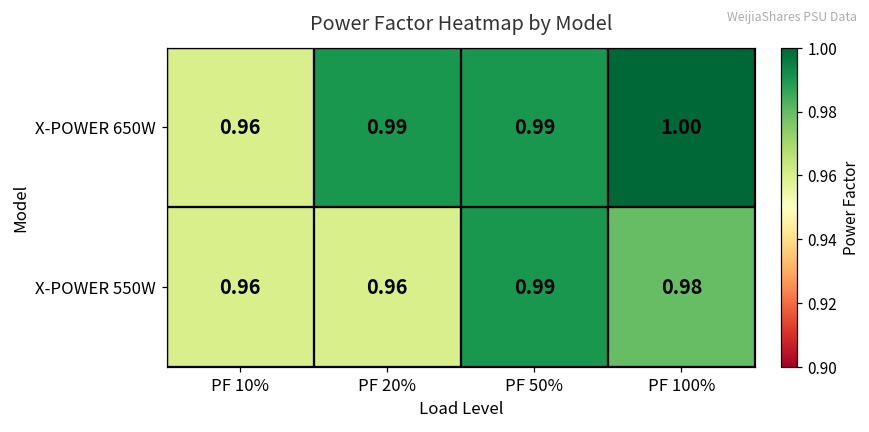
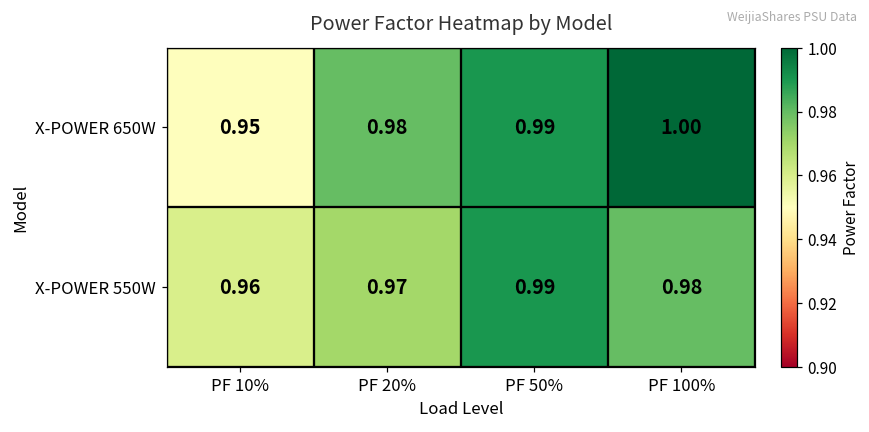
  {
    "X-POWER 650W": {
-     "PF 10%": 0.96,
-     "PF 20%": 0.99,
+     "PF 10%": 0.95,
+     "PF 20%": 0.98,
      "PF 50%": 0.99,
      "PF 100%": 1.00
    },
    "X-POWER 550W": {
      "PF 10%": 0.96,
-     "PF 20%": 0.96,
+     "PF 20%": 0.97,
      "PF 50%": 0.99,
      "PF 100%": 0.98
    }
  }
